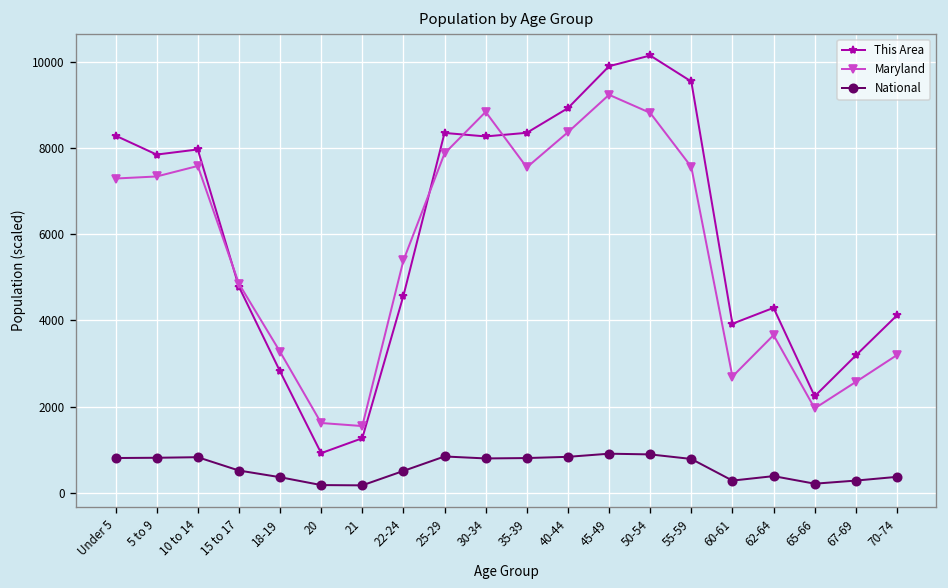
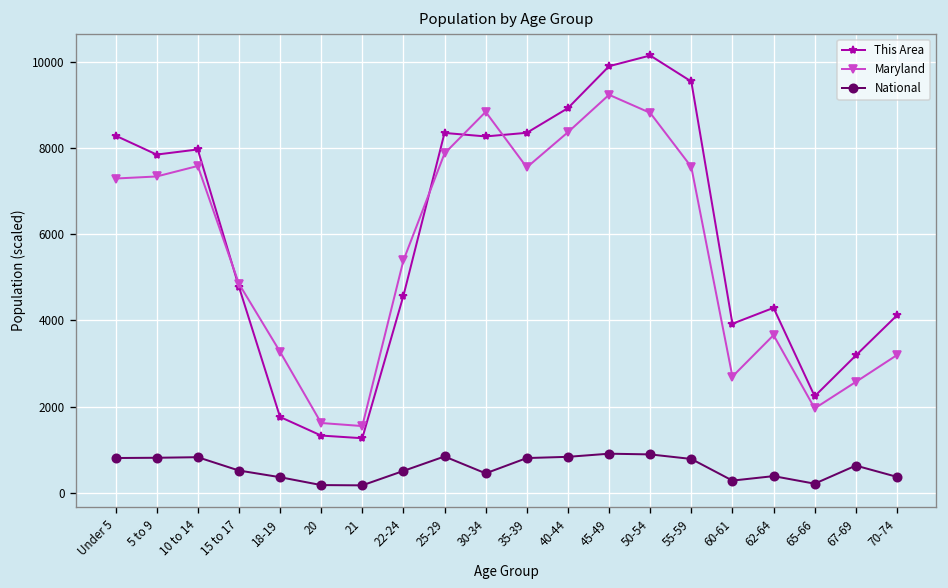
  {
    "This Area": {
      "Under 5": 8300,
      "5 to 9": 7800,
      "10 to 14": 8000,
-     "18-19": 2800,
-     "20": 900,
+     "18-19": 1800,
+     "20": 1300,
      "21": 1300,
      "22-24": 4600,
      "25-29": 8300,
      "30-34": 8300,
      "35-39": 8400,
      "40-44": 8900,
      "45-49": 9900,
      "50-54": 10100,
      "55-59": 9500,
      "60-61": 3900,
      "62-64": 4300,
      "65-66": 2200,
      "67-69": 3200,
      "70-74": 4100
    },
    "Maryland": {
      "Under 5": 7300,
      "5 to 9": 7300,
      "10 to 14": 7600,
      "18-19": 3300,
      "20": 1600,
      "21": 1500,
      "22-24": 5400,
      "25-29": 7900,
      "30-34": 8800,
      "35-39": 7500,
      "40-44": 8400,
      "45-49": 9200,
      "50-54": 8800,
      "55-59": 7600,
      "60-61": 2700,
      "62-64": 3700,
      "65-66": 2000,
      "67-69": 2600,
      "70-74": 3200
    },
    "National": {
      "Under 5": 800,
      "5 to 9": 800,
      "10 to 14": 800,
      "15 to 17": 500,
      "18-19": 400,
      "20": 200,
      "21": 200,
      "22-24": 500,
      "25-29": 800,
-     "30-34": 800,
+     "30-34": 500,
      "35-39": 800,
      "40-44": 800,
      "45-49": 900,
      "50-54": 900,
      "55-59": 800,
      "60-61": 300,
      "62-64": 400,
      "65-66": 200,
-     "67-69": 300,
+     "67-69": 600,
      "70-74": 400
    }
  }
